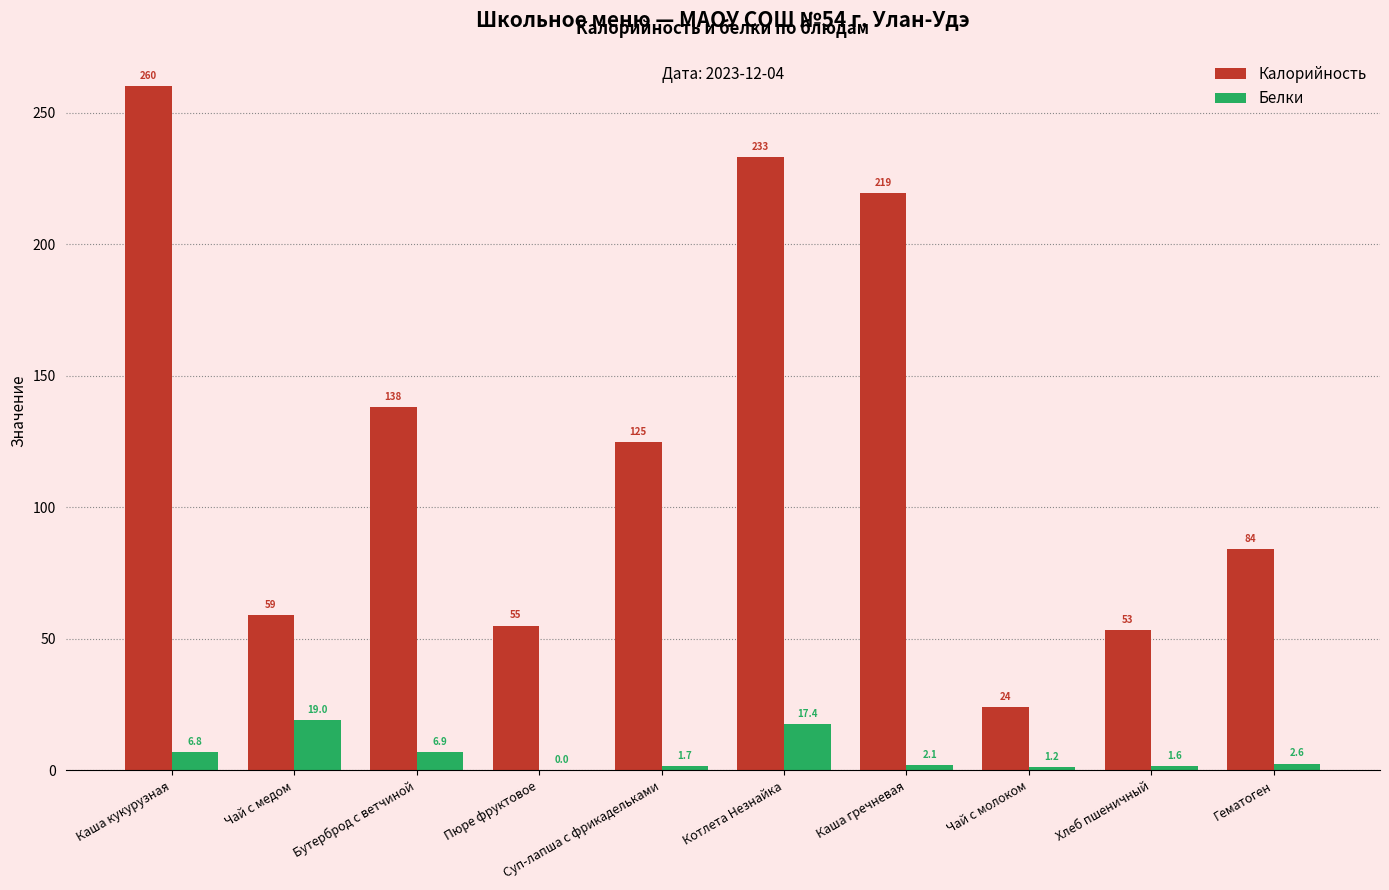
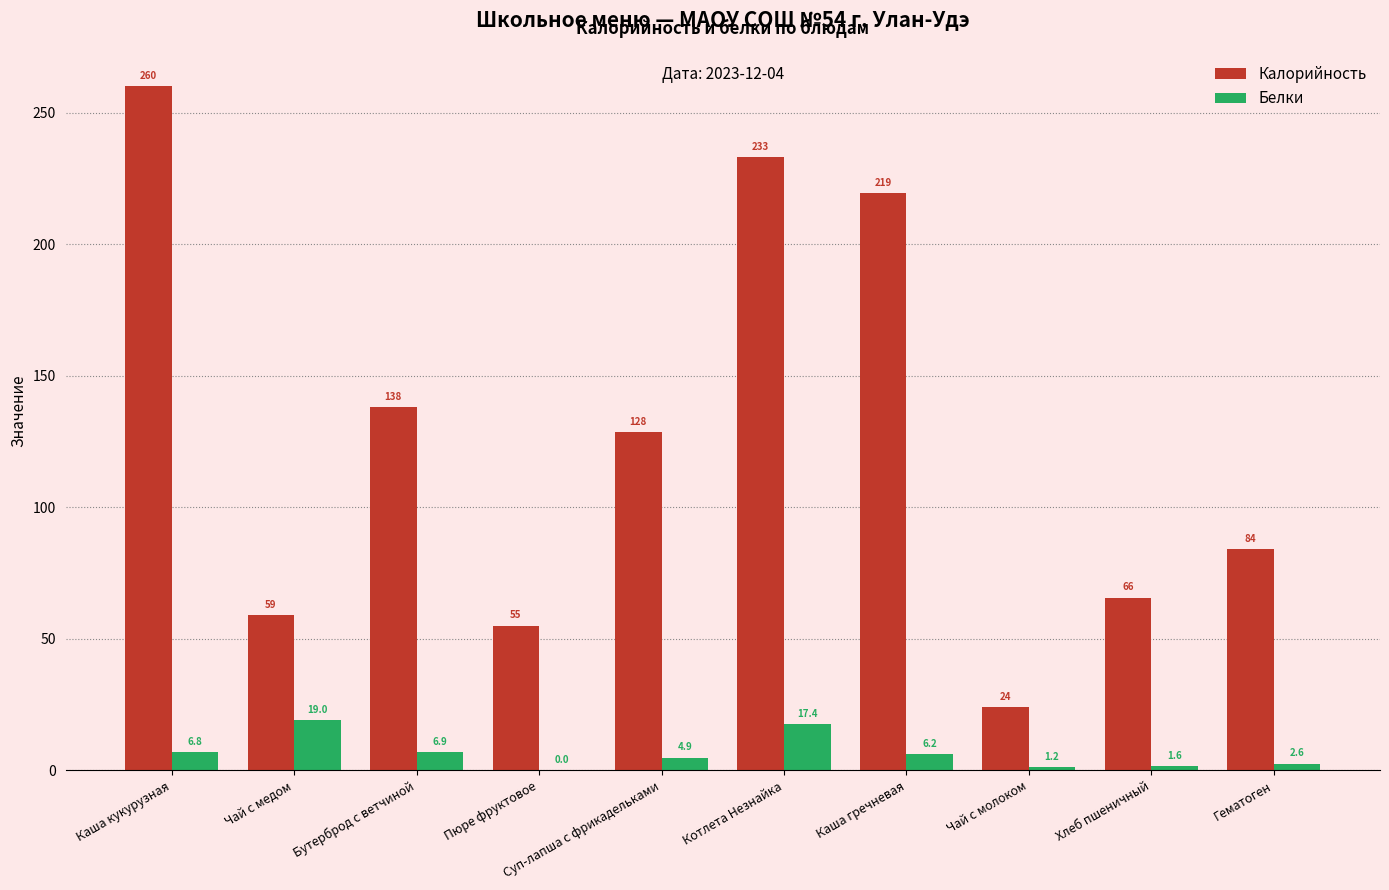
  {
    "Калорийность": {
      "Каша кукурузная": 260,
      "Чай с медом": 59,
      "Бутерброд с ветчиной": 138,
      "Пюре фруктовое": 55,
-     "Суп-лапша с фрикадельками": 125,
+     "Суп-лапша с фрикадельками": 128,
      "Котлета Незнайка": 233,
      "Каша гречневая": 219,
      "Чай с молоком": 24,
-     "Хлеб пшеничный": 53,
+     "Хлеб пшеничный": 66,
      "Гематоген": 84
    },
    "Белки": {
      "Каша кукурузная": 6.8,
      "Чай с медом": 19.0,
      "Бутерброд с ветчиной": 6.9,
      "Пюре фруктовое": 0.0,
-     "Суп-лапша с фрикадельками": 1.7,
+     "Суп-лапша с фрикадельками": 4.9,
      "Котлета Незнайка": 17.4,
-     "Каша гречневая": 2.1,
+     "Каша гречневая": 6.2,
      "Чай с молоком": 1.2,
      "Хлеб пшеничный": 1.6,
      "Гематоген": 2.6
    }
  }
